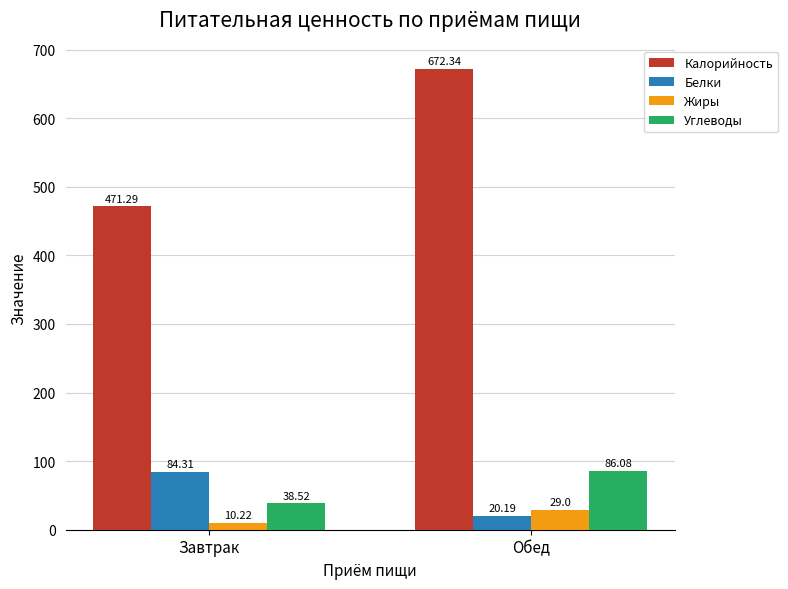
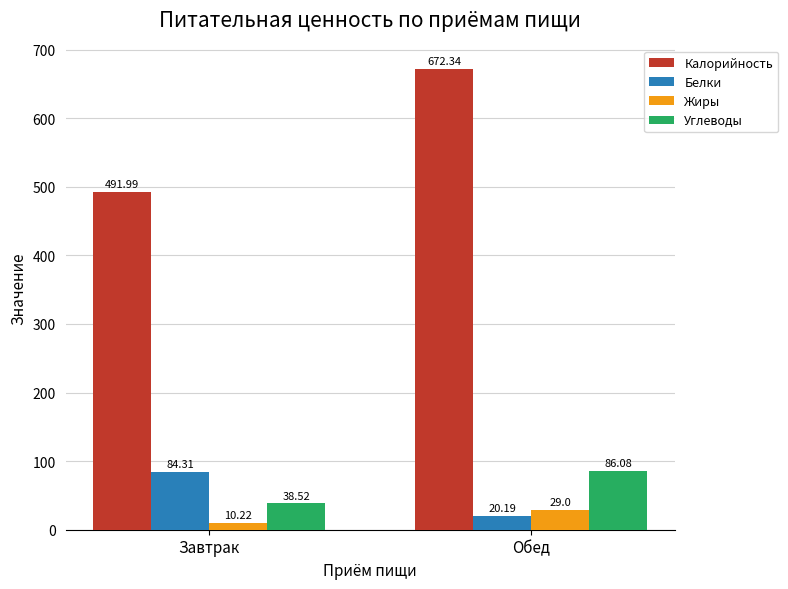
  {
    "Калорийность": {
-     "Завтрак": 471.29,
+     "Завтрак": 491.99,
      "Обед": 672.34
    },
    "Белки": {
      "Завтрак": 84.31,
      "Обед": 20.19
    },
    "Жиры": {
      "Завтрак": 10.22,
      "Обед": 29.0
    },
    "Углеводы": {
      "Завтрак": 38.52,
      "Обед": 86.08
    }
  }
